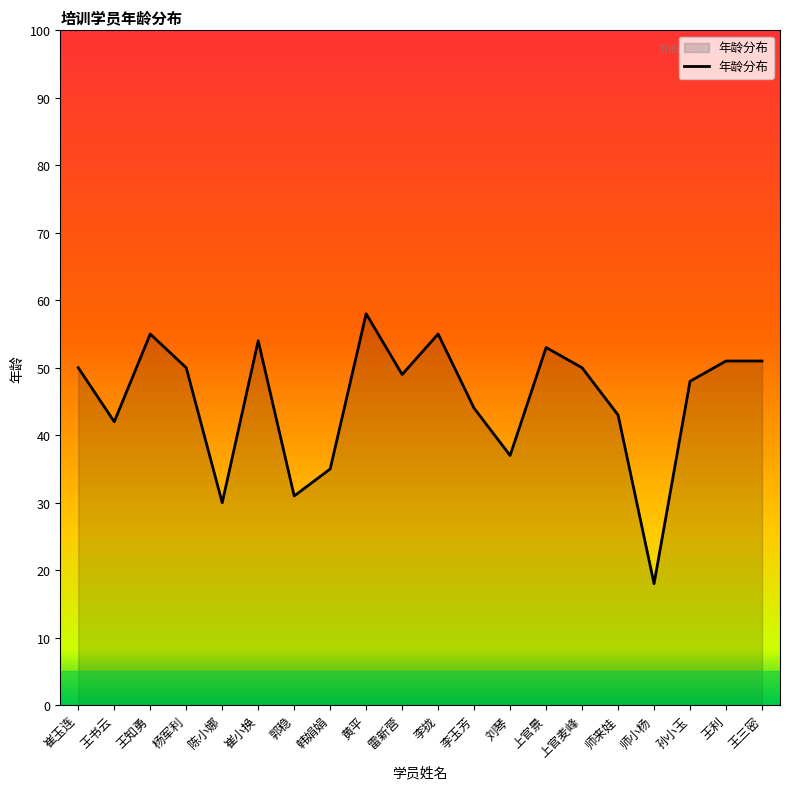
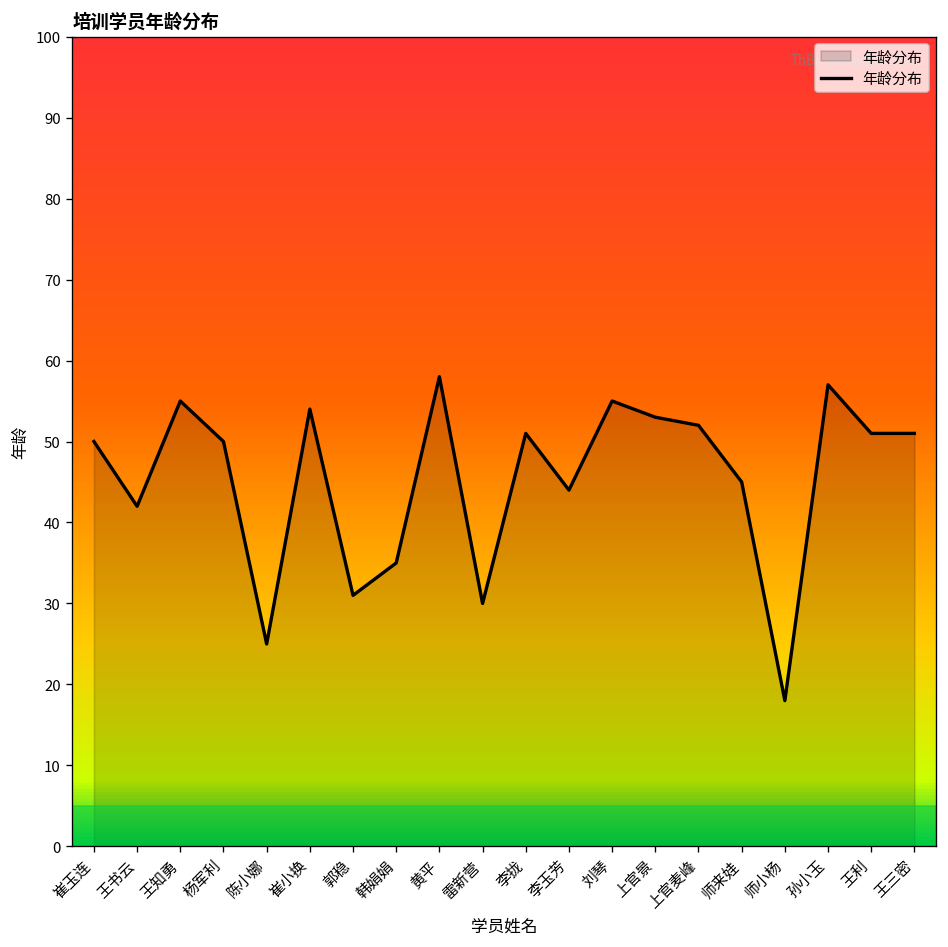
  {
    "崔玉连": 50,
    "王书云": 42,
    "王知勇": 55,
    "杨军利": 50,
-   "陈小娜": 30,
+   "陈小娜": 25,
    "崔小换": 54,
    "郭稳": 31,
    "韩娟娟": 35,
    "黄平": 58,
-   "雷新营": 49,
-   "李拢": 55,
+   "雷新营": 30,
+   "李拢": 51,
    "李玉芳": 44,
-   "刘琴": 37,
+   "刘琴": 55,
    "上官景": 53,
-   "上官麦峰": 50,
-   "师来娃": 43,
+   "上官麦峰": 52,
+   "师来娃": 45,
    "师小杨": 18,
-   "孙小玉": 48,
+   "孙小玉": 57,
    "王利": 51,
    "王三密": 51
  }
